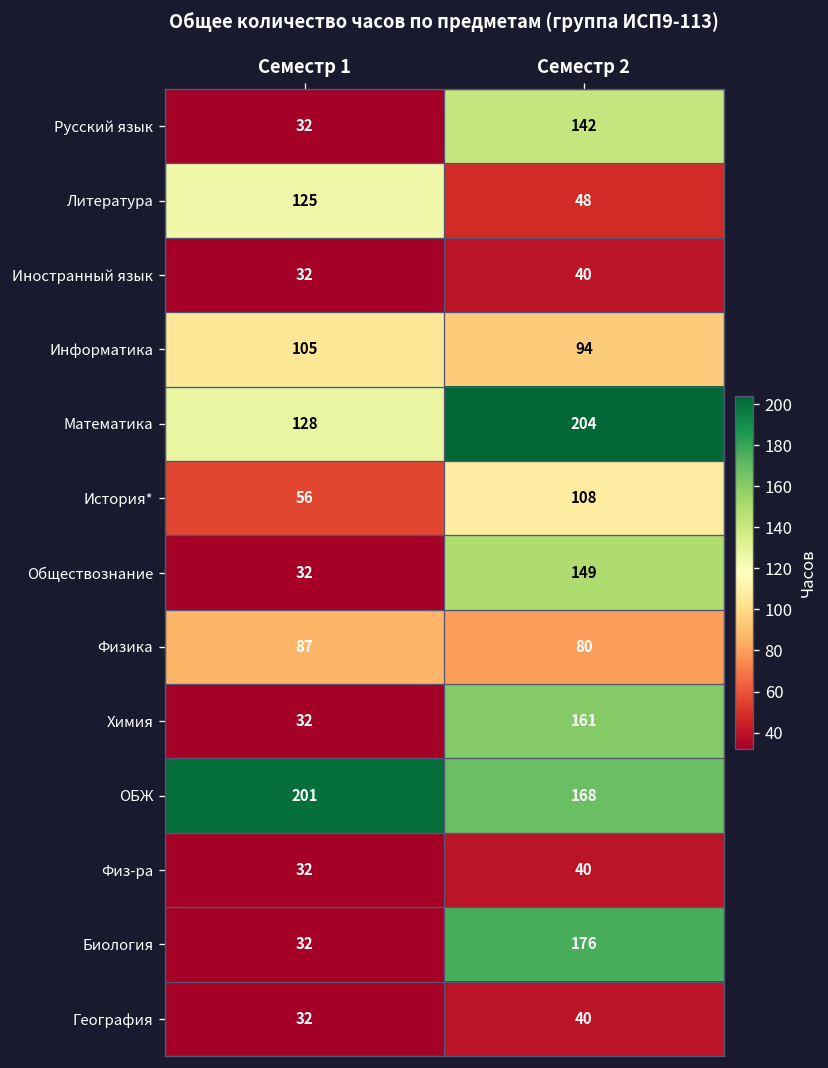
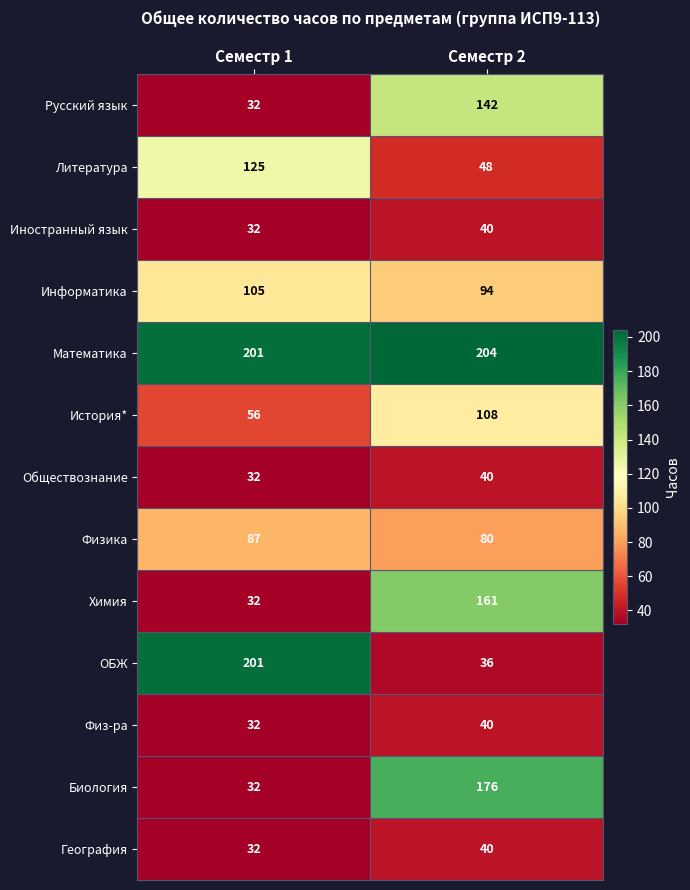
  {
    "Русский язык": {
      "Семестр 1": 32,
      "Семестр 2": 142
    },
    "Литература": {
      "Семестр 1": 125,
      "Семестр 2": 48
    },
    "Иностранный язык": {
      "Семестр 1": 32,
      "Семестр 2": 40
    },
    "Информатика": {
      "Семестр 1": 105,
      "Семестр 2": 94
    },
    "Математика": {
-     "Семестр 1": 128,
+     "Семестр 1": 201,
      "Семестр 2": 204
    },
    "История*": {
      "Семестр 1": 56,
      "Семестр 2": 108
    },
    "Обществознание": {
      "Семестр 1": 32,
-     "Семестр 2": 149
+     "Семестр 2": 40
    },
    "Физика": {
      "Семестр 1": 87,
      "Семестр 2": 80
    },
    "Химия": {
      "Семестр 1": 32,
      "Семестр 2": 161
    },
    "ОБЖ": {
      "Семестр 1": 201,
-     "Семестр 2": 168
+     "Семестр 2": 36
    },
    "Физ-ра": {
      "Семестр 1": 32,
      "Семестр 2": 40
    },
    "Биология": {
      "Семестр 1": 32,
      "Семестр 2": 176
    },
    "География": {
      "Семестр 1": 32,
      "Семестр 2": 40
    }
  }
